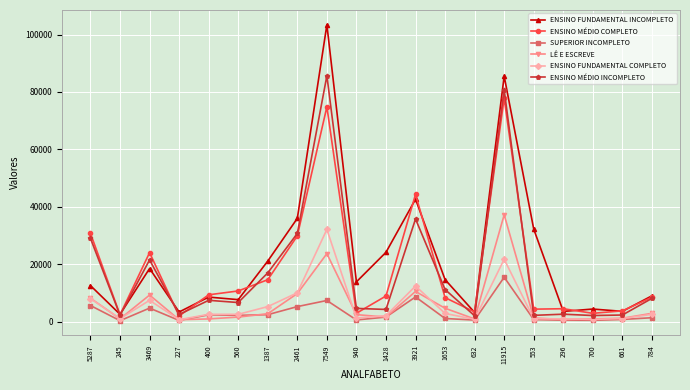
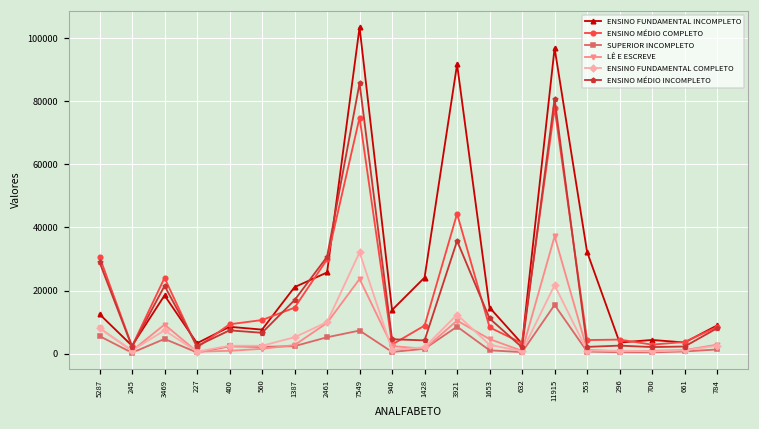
  {
    "ENSINO FUNDAMENTAL INCOMPLETO": {
      "5287": 13000,
      "3469": 18000,
      "560": 8000,
      "1387": 21000,
-     "2461": 36000,
+     "2461": 26000,
      "7549": 103000,
      "940": 14000,
      "1428": 24000,
-     "3921": 43000,
+     "3921": 92000,
      "1653": 15000,
-     "11915": 86000,
+     "11915": 97000,
      "553": 32000,
      "296": 4000,
      "700": 4000
    }
  }
